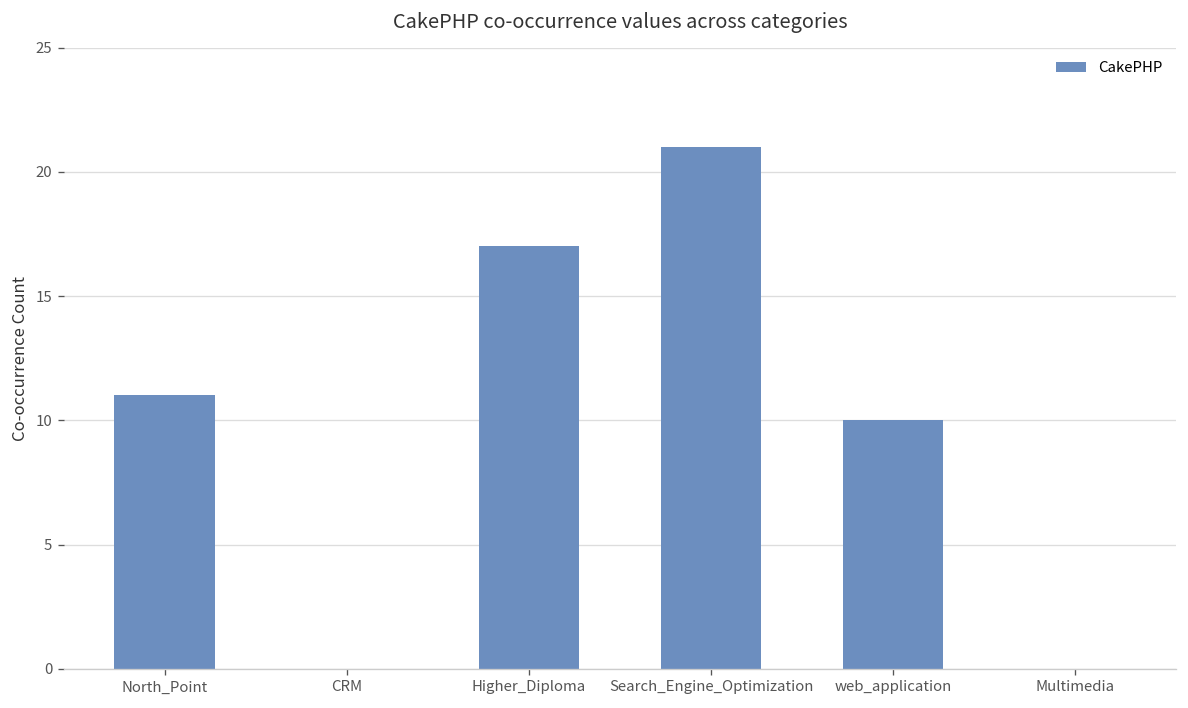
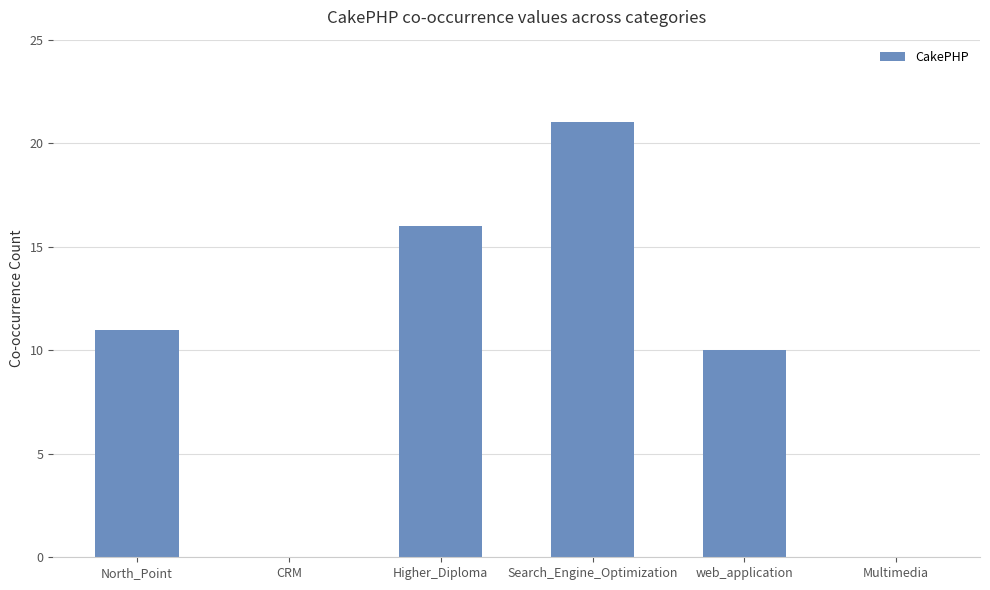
  {
    "North_Point": 11,
    "CRM": 0,
-   "Higher_Diploma": 17,
+   "Higher_Diploma": 16,
    "Search_Engine_Optimization": 21,
    "web_application": 10,
    "Multimedia": 0
  }
